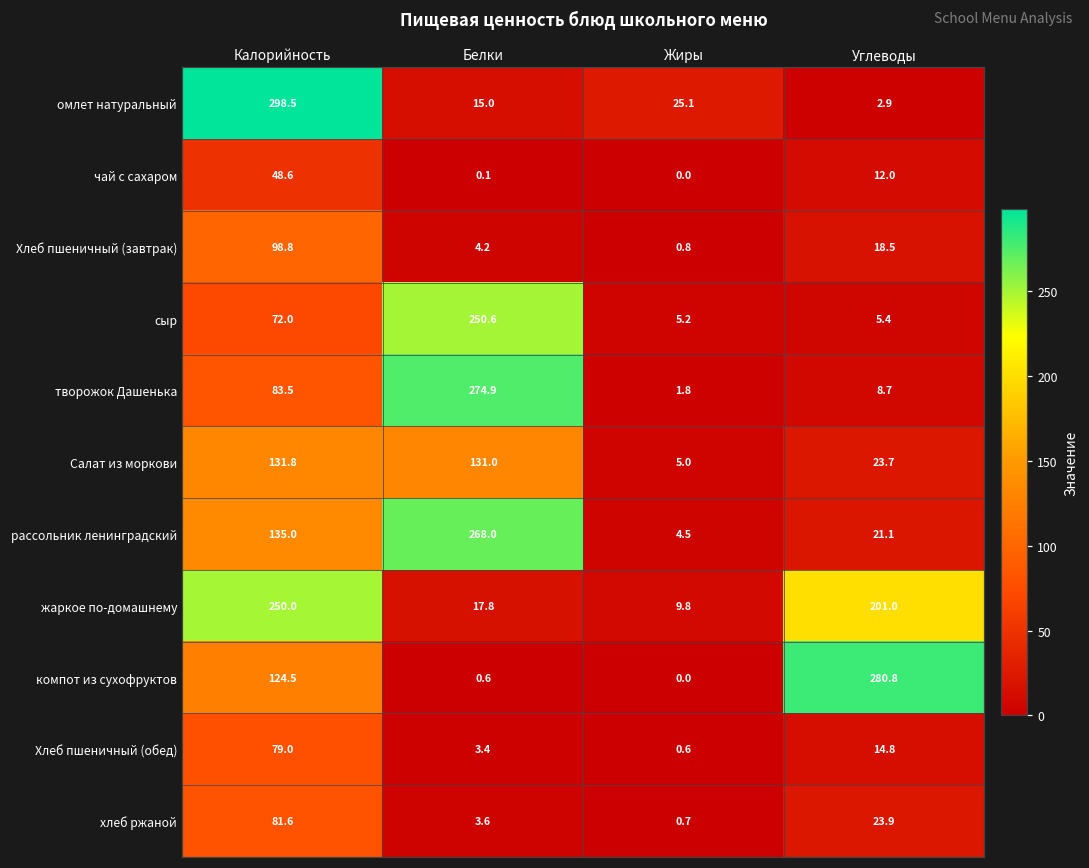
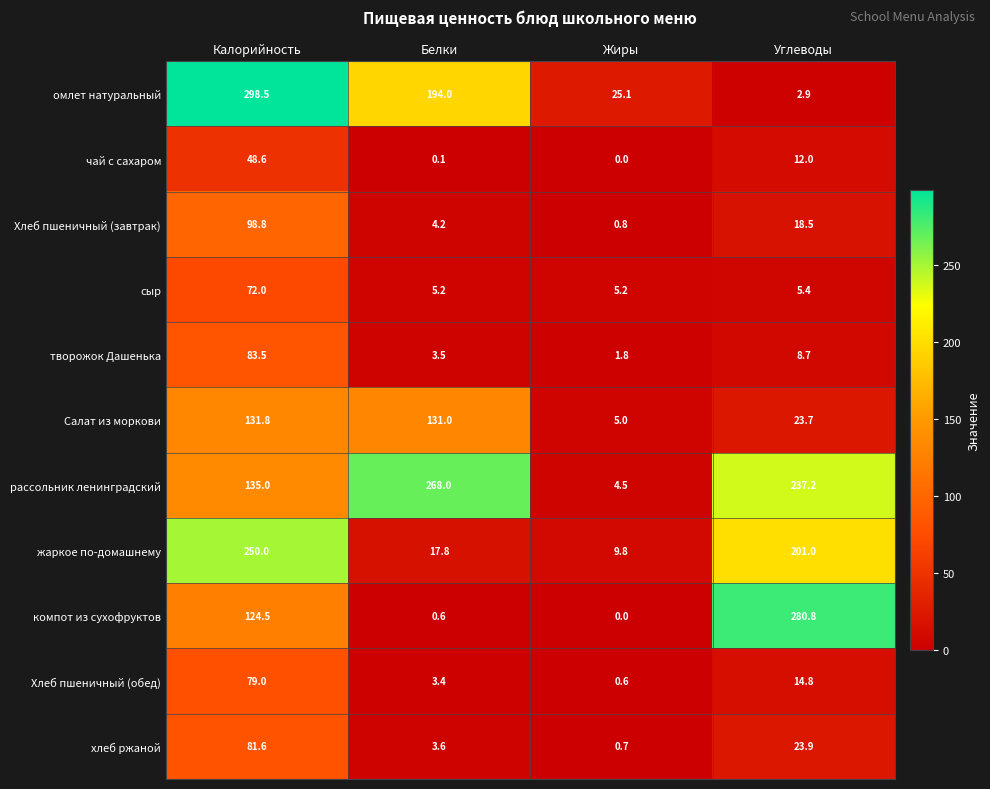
  {
    "омлет натуральный": {
      "Калорийность": 298.5,
-     "Белки": 15.0,
+     "Белки": 194.0,
      "Жиры": 25.1,
      "Углеводы": 2.9
    },
    "чай с сахаром": {
      "Калорийность": 48.6,
      "Белки": 0.1,
      "Жиры": 0.0,
      "Углеводы": 12.0
    },
    "Хлеб пшеничный (завтрак)": {
      "Калорийность": 98.8,
      "Белки": 4.2,
      "Жиры": 0.8,
      "Углеводы": 18.5
    },
    "сыр": {
      "Калорийность": 72.0,
-     "Белки": 250.6,
+     "Белки": 5.2,
      "Жиры": 5.2,
      "Углеводы": 5.4
    },
    "творожок Дашенька": {
      "Калорийность": 83.5,
-     "Белки": 274.9,
+     "Белки": 3.5,
      "Жиры": 1.8,
      "Углеводы": 8.7
    },
    "Салат из моркови": {
      "Калорийность": 131.8,
      "Белки": 131.0,
      "Жиры": 5.0,
      "Углеводы": 23.7
    },
    "рассольник ленинградский": {
      "Калорийность": 135.0,
      "Белки": 268.0,
      "Жиры": 4.5,
-     "Углеводы": 21.1
+     "Углеводы": 237.2
    },
    "жаркое по-домашнему": {
      "Калорийность": 250.0,
      "Белки": 17.8,
      "Жиры": 9.8,
      "Углеводы": 201.0
    },
    "компот из сухофруктов": {
      "Калорийность": 124.5,
      "Белки": 0.6,
      "Жиры": 0.0,
      "Углеводы": 280.8
    },
    "Хлеб пшеничный (обед)": {
      "Калорийность": 79.0,
      "Белки": 3.4,
      "Жиры": 0.6,
      "Углеводы": 14.8
    },
    "хлеб ржаной": {
      "Калорийность": 81.6,
      "Белки": 3.6,
      "Жиры": 0.7,
      "Углеводы": 23.9
    }
  }
